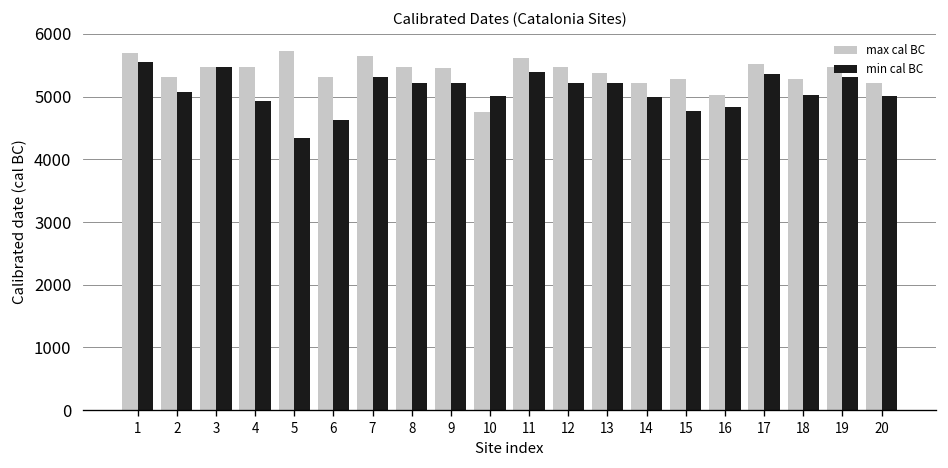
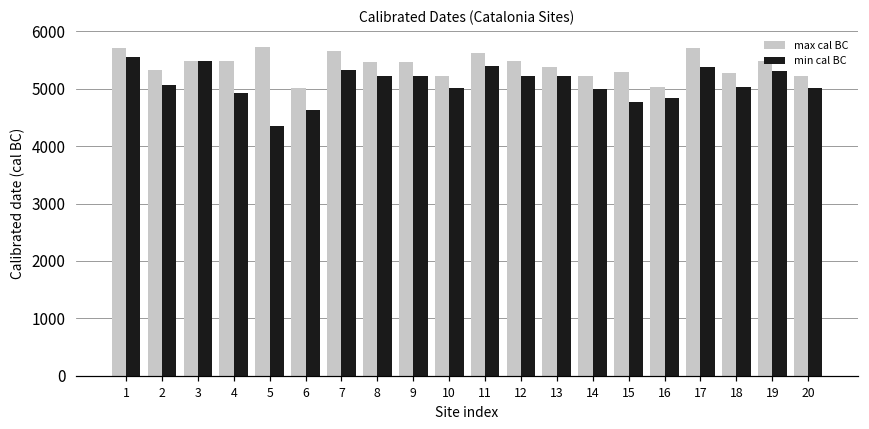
  {
    "max cal BC": {
      "1": 5700,
      "2": 5300,
      "3": 5500,
      "4": 5500,
      "5": 5700,
-     "6": 5300,
+     "6": 5000,
      "7": 5600,
      "8": 5500,
      "9": 5500,
-     "10": 4800,
+     "10": 5200,
      "11": 5600,
      "12": 5500,
      "13": 5400,
      "14": 5200,
      "15": 5300,
      "16": 5000,
-     "17": 5500,
+     "17": 5700,
      "18": 5300,
      "19": 5500,
      "20": 5200
    },
    "min cal BC": {
      "1": 5500,
      "2": 5100,
      "3": 5500,
      "4": 4900,
      "5": 4300,
      "6": 4600,
      "7": 5300,
      "8": 5200,
      "9": 5200,
      "10": 5000,
      "11": 5400,
      "12": 5200,
      "13": 5200,
      "14": 5000,
      "15": 4800,
      "16": 4800,
      "17": 5400,
      "18": 5000,
      "19": 5300,
      "20": 5000
    }
  }
